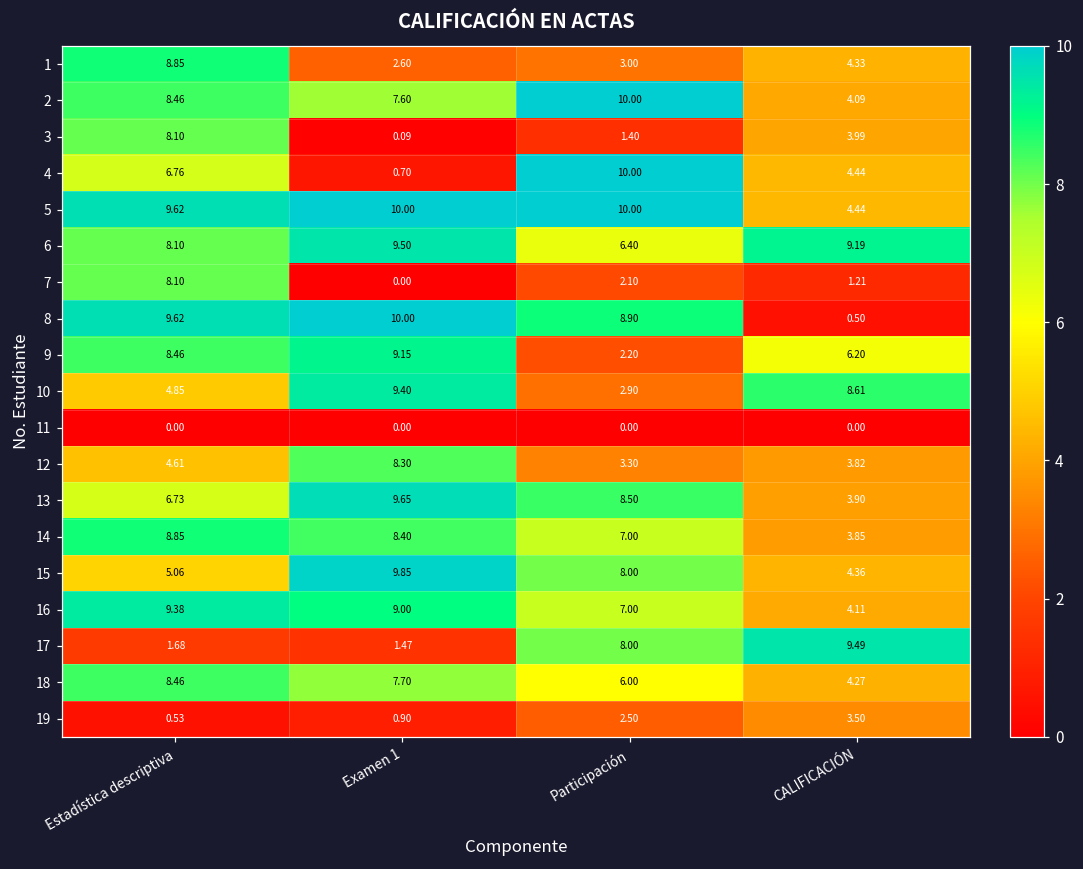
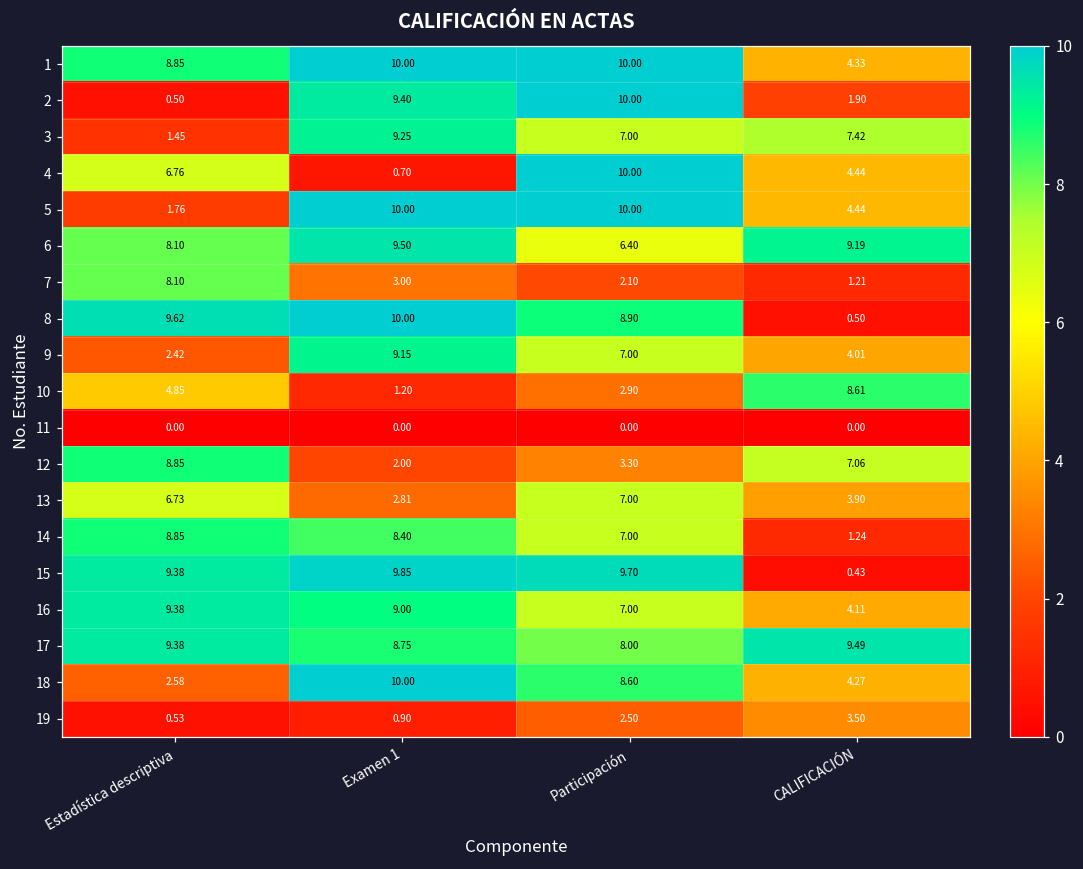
  {
    "1": {
      "Estadística descriptiva": 8.85,
-     "Examen 1": 2.60,
-     "Participación": 3.00,
+     "Examen 1": 10.00,
+     "Participación": 10.00,
      "CALIFICACIÓN": 4.33
    },
    "2": {
-     "Estadística descriptiva": 8.46,
-     "Examen 1": 7.60,
+     "Estadística descriptiva": 0.50,
+     "Examen 1": 9.40,
      "Participación": 10.00,
-     "CALIFICACIÓN": 4.09
+     "CALIFICACIÓN": 1.90
    },
    "3": {
-     "Estadística descriptiva": 8.10,
-     "Examen 1": 0.09,
-     "Participación": 1.40,
-     "CALIFICACIÓN": 3.99
+     "Estadística descriptiva": 1.45,
+     "Examen 1": 9.25,
+     "Participación": 7.00,
+     "CALIFICACIÓN": 7.42
    },
    "4": {
      "Estadística descriptiva": 6.76,
      "Examen 1": 0.70,
      "Participación": 10.00,
      "CALIFICACIÓN": 4.44
    },
    "5": {
-     "Estadística descriptiva": 9.62,
+     "Estadística descriptiva": 1.76,
      "Examen 1": 10.00,
      "Participación": 10.00,
      "CALIFICACIÓN": 4.44
    },
    "6": {
      "Estadística descriptiva": 8.10,
      "Examen 1": 9.50,
      "Participación": 6.40,
      "CALIFICACIÓN": 9.19
    },
    "7": {
      "Estadística descriptiva": 8.10,
-     "Examen 1": 0.00,
+     "Examen 1": 3.00,
      "Participación": 2.10,
      "CALIFICACIÓN": 1.21
    },
    "8": {
      "Estadística descriptiva": 9.62,
      "Examen 1": 10.00,
      "Participación": 8.90,
      "CALIFICACIÓN": 0.50
    },
    "9": {
-     "Estadística descriptiva": 8.46,
+     "Estadística descriptiva": 2.42,
      "Examen 1": 9.15,
-     "Participación": 2.20,
-     "CALIFICACIÓN": 6.20
+     "Participación": 7.00,
+     "CALIFICACIÓN": 4.01
    },
    "10": {
      "Estadística descriptiva": 4.85,
-     "Examen 1": 9.40,
+     "Examen 1": 1.20,
      "Participación": 2.90,
      "CALIFICACIÓN": 8.61
    },
    "11": {
      "Estadística descriptiva": 0.00,
      "Examen 1": 0.00,
      "Participación": 0.00,
      "CALIFICACIÓN": 0.00
    },
    "12": {
-     "Estadística descriptiva": 4.61,
-     "Examen 1": 8.30,
+     "Estadística descriptiva": 8.85,
+     "Examen 1": 2.00,
      "Participación": 3.30,
-     "CALIFICACIÓN": 3.82
+     "CALIFICACIÓN": 7.06
    },
    "13": {
      "Estadística descriptiva": 6.73,
-     "Examen 1": 9.65,
-     "Participación": 8.50,
+     "Examen 1": 2.81,
+     "Participación": 7.00,
      "CALIFICACIÓN": 3.90
    },
    "14": {
      "Estadística descriptiva": 8.85,
      "Examen 1": 8.40,
      "Participación": 7.00,
-     "CALIFICACIÓN": 3.85
+     "CALIFICACIÓN": 1.24
    },
    "15": {
-     "Estadística descriptiva": 5.06,
+     "Estadística descriptiva": 9.38,
      "Examen 1": 9.85,
-     "Participación": 8.00,
-     "CALIFICACIÓN": 4.36
+     "Participación": 9.70,
+     "CALIFICACIÓN": 0.43
    },
    "16": {
      "Estadística descriptiva": 9.38,
      "Examen 1": 9.00,
      "Participación": 7.00,
      "CALIFICACIÓN": 4.11
    },
    "17": {
-     "Estadística descriptiva": 1.68,
-     "Examen 1": 1.47,
+     "Estadística descriptiva": 9.38,
+     "Examen 1": 8.75,
      "Participación": 8.00,
      "CALIFICACIÓN": 9.49
    },
    "18": {
-     "Estadística descriptiva": 8.46,
-     "Examen 1": 7.70,
-     "Participación": 6.00,
+     "Estadística descriptiva": 2.58,
+     "Examen 1": 10.00,
+     "Participación": 8.60,
      "CALIFICACIÓN": 4.27
    },
    "19": {
      "Estadística descriptiva": 0.53,
      "Examen 1": 0.90,
      "Participación": 2.50,
      "CALIFICACIÓN": 3.50
    }
  }
